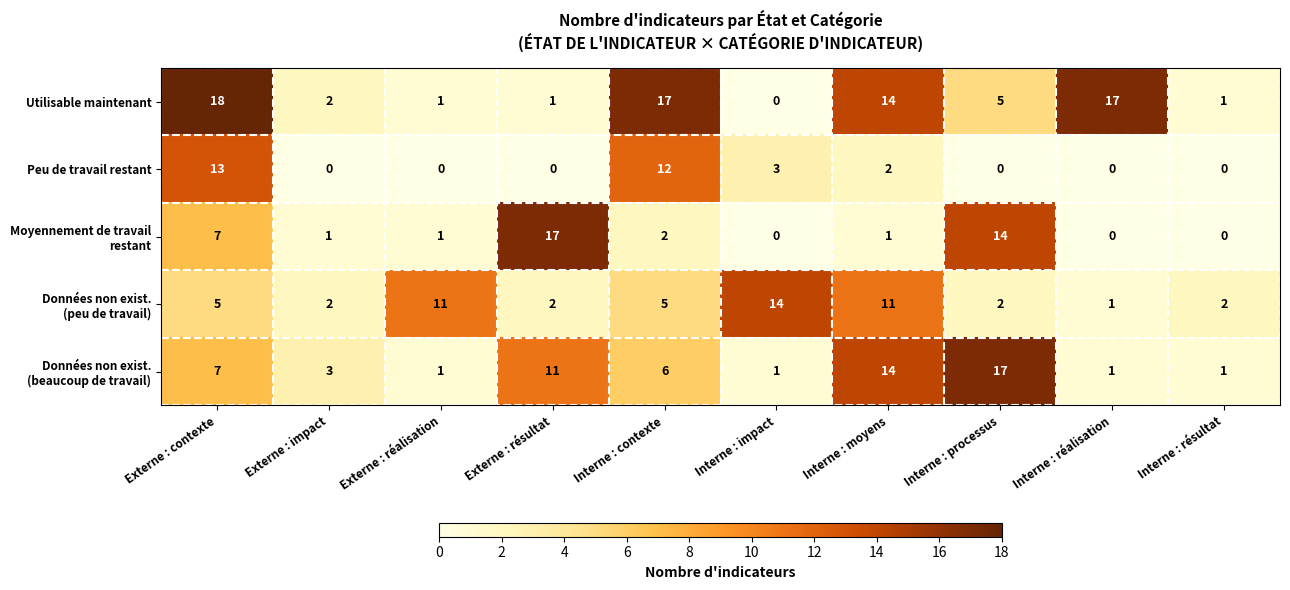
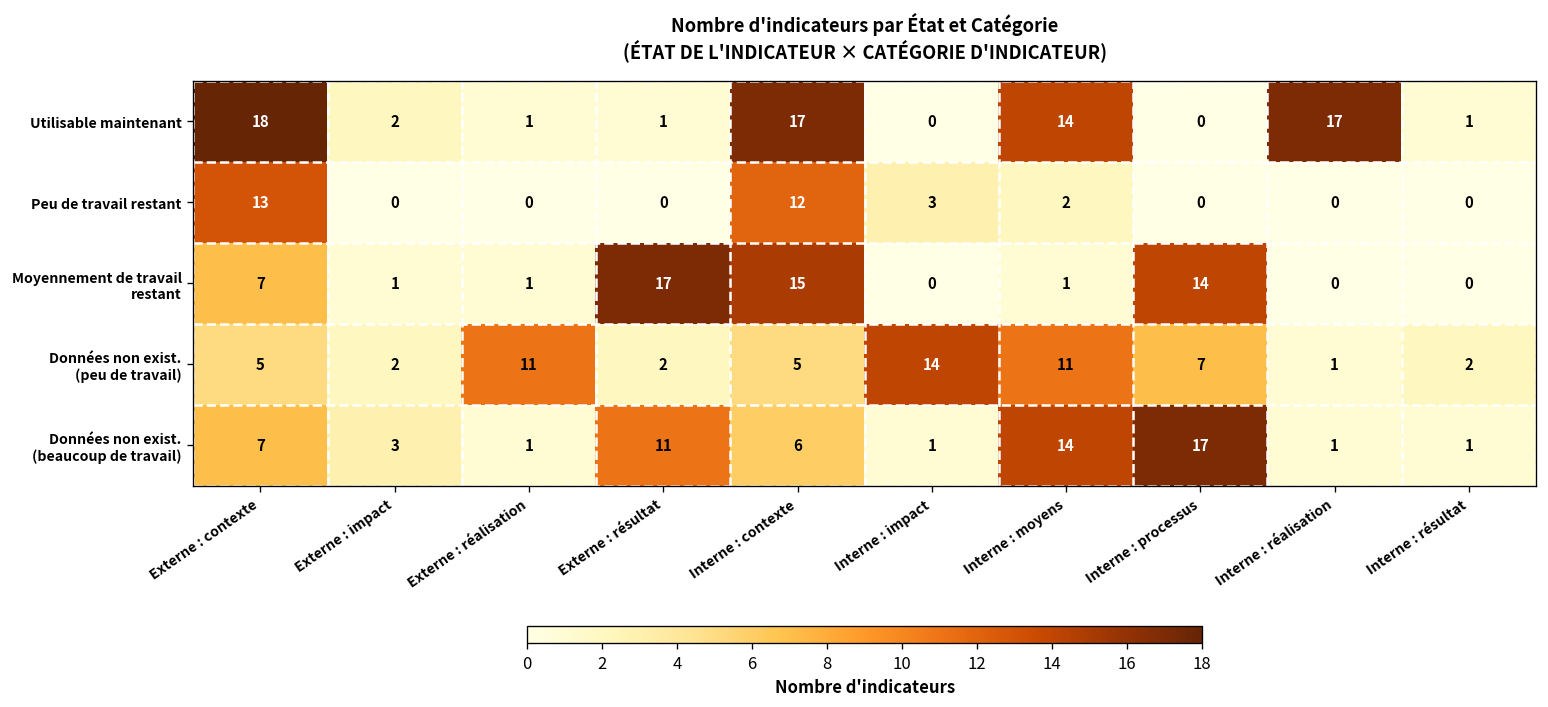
  {
    "Utilisable maintenant": {
      "Externe : contexte": 18,
      "Externe : impact": 2,
      "Externe : réalisation": 1,
      "Externe : résultat": 1,
      "Interne : contexte": 17,
      "Interne : impact": 0,
      "Interne : moyens": 14,
-     "Interne : processus": 5,
+     "Interne : processus": 0,
      "Interne : réalisation": 17,
      "Interne : résultat": 1
    },
    "Peu de travail restant": {
      "Externe : contexte": 13,
      "Externe : impact": 0,
      "Externe : réalisation": 0,
      "Externe : résultat": 0,
      "Interne : contexte": 12,
      "Interne : impact": 3,
      "Interne : moyens": 2,
      "Interne : processus": 0,
      "Interne : réalisation": 0,
      "Interne : résultat": 0
    },
    "Moyennement de travail restant": {
      "Externe : contexte": 7,
      "Externe : impact": 1,
      "Externe : réalisation": 1,
      "Externe : résultat": 17,
-     "Interne : contexte": 2,
+     "Interne : contexte": 15,
      "Interne : impact": 0,
      "Interne : moyens": 1,
      "Interne : processus": 14,
      "Interne : réalisation": 0,
      "Interne : résultat": 0
    },
    "Données non exist. (peu de travail)": {
      "Externe : contexte": 5,
      "Externe : impact": 2,
      "Externe : réalisation": 11,
      "Externe : résultat": 2,
      "Interne : contexte": 5,
      "Interne : impact": 14,
      "Interne : moyens": 11,
-     "Interne : processus": 2,
+     "Interne : processus": 7,
      "Interne : réalisation": 1,
      "Interne : résultat": 2
    },
    "Données non exist. (beaucoup de travail)": {
      "Externe : contexte": 7,
      "Externe : impact": 3,
      "Externe : réalisation": 1,
      "Externe : résultat": 11,
      "Interne : contexte": 6,
      "Interne : impact": 1,
      "Interne : moyens": 14,
      "Interne : processus": 17,
      "Interne : réalisation": 1,
      "Interne : résultat": 1
    }
  }
